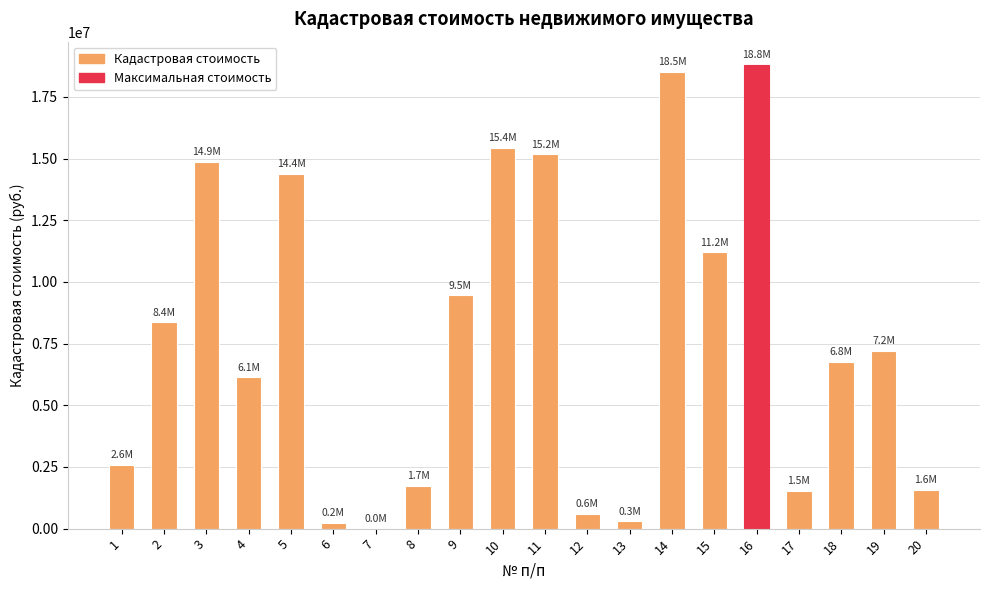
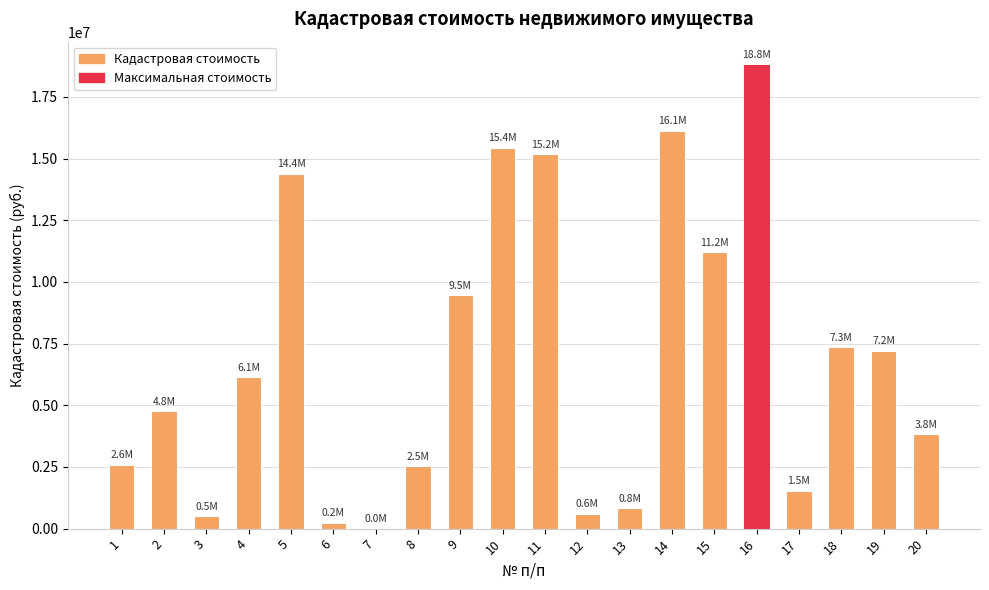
  {
    "1": "2.6M",
-   "2": "8.4M",
-   "3": "14.9M",
+   "2": "4.8M",
+   "3": "0.5M",
    "4": "6.1M",
    "5": "14.4M",
    "6": "0.2M",
-   "8": "1.7M",
+   "8": "2.5M",
    "9": "9.5M",
    "10": "15.4M",
    "11": "15.2M",
    "12": "0.6M",
-   "13": "0.3M",
-   "14": "18.5M",
+   "13": "0.8M",
+   "14": "16.1M",
    "15": "11.2M",
    "16": "18.8M",
    "17": "1.5M",
-   "18": "6.8M",
+   "18": "7.3M",
    "19": "7.2M",
-   "20": "1.6M"
+   "20": "3.8M"
  }
